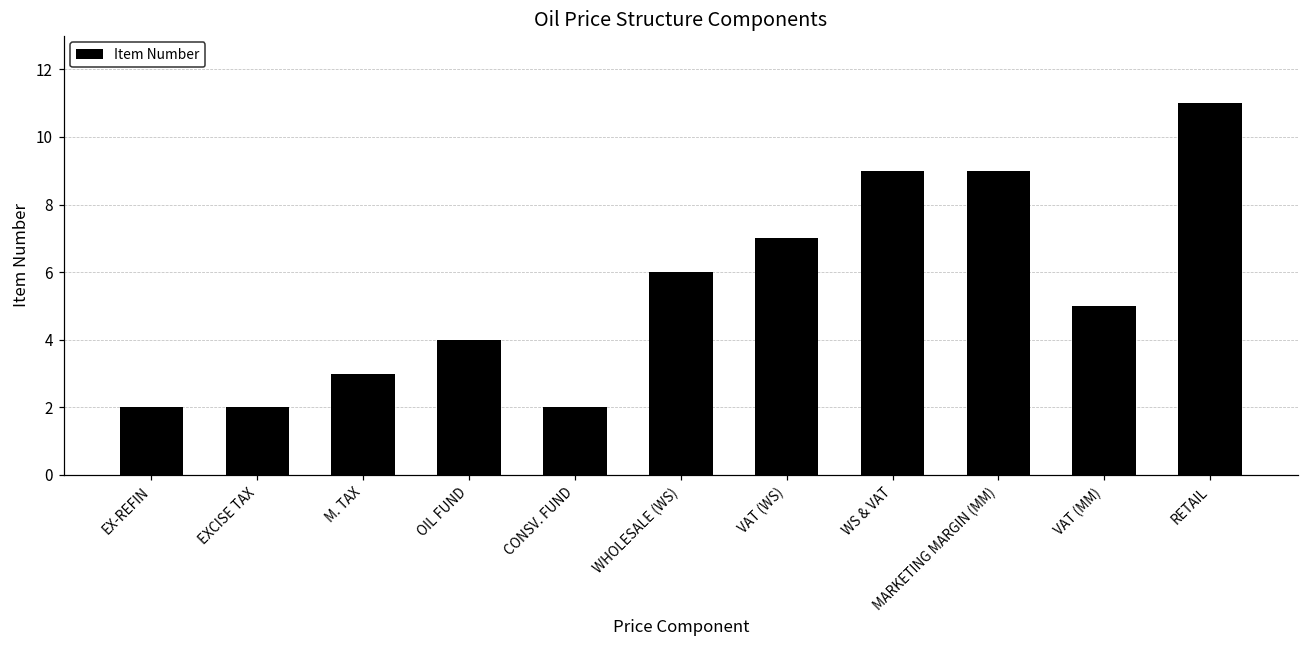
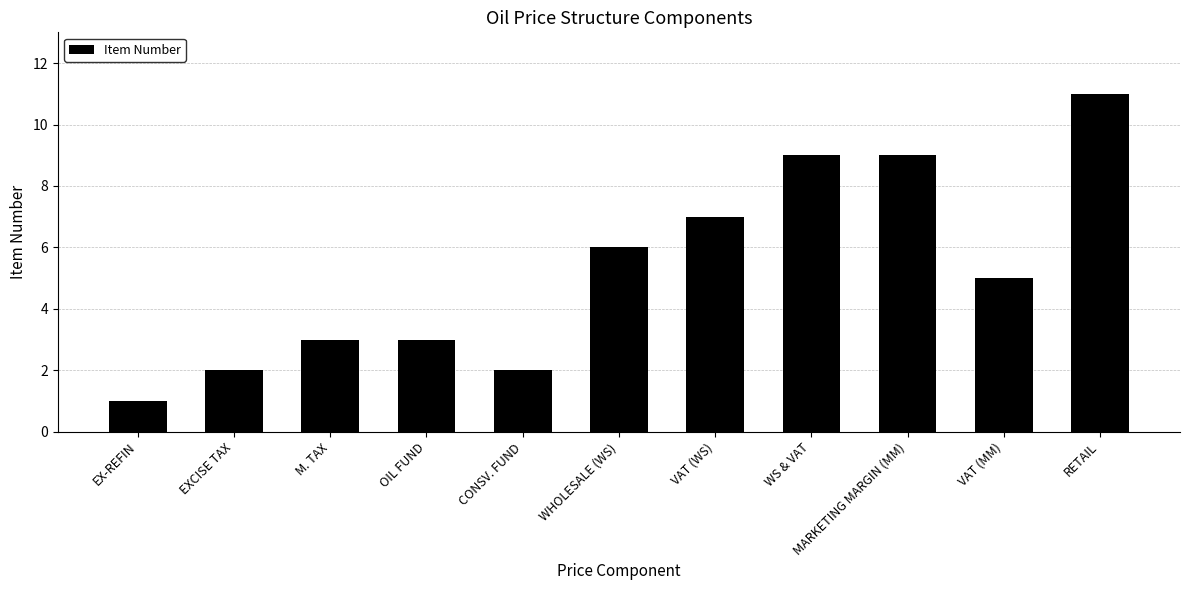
  {
-   "EX-REFIN": 2,
+   "EX-REFIN": 1,
    "EXCISE TAX": 2,
    "M. TAX": 3,
-   "OIL FUND": 4,
+   "OIL FUND": 3,
    "CONSV. FUND": 2,
    "WHOLESALE (WS)": 6,
    "VAT (WS)": 7,
    "WS & VAT": 9,
    "MARKETING MARGIN (MM)": 9,
    "VAT (MM)": 5,
    "RETAIL": 11
  }
